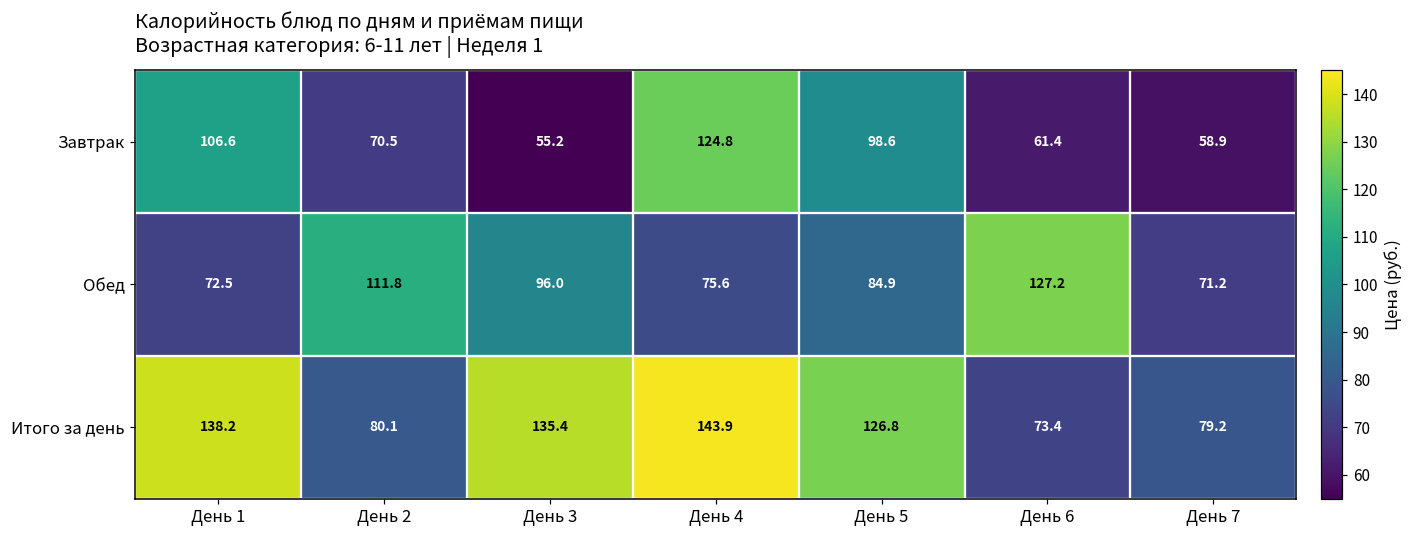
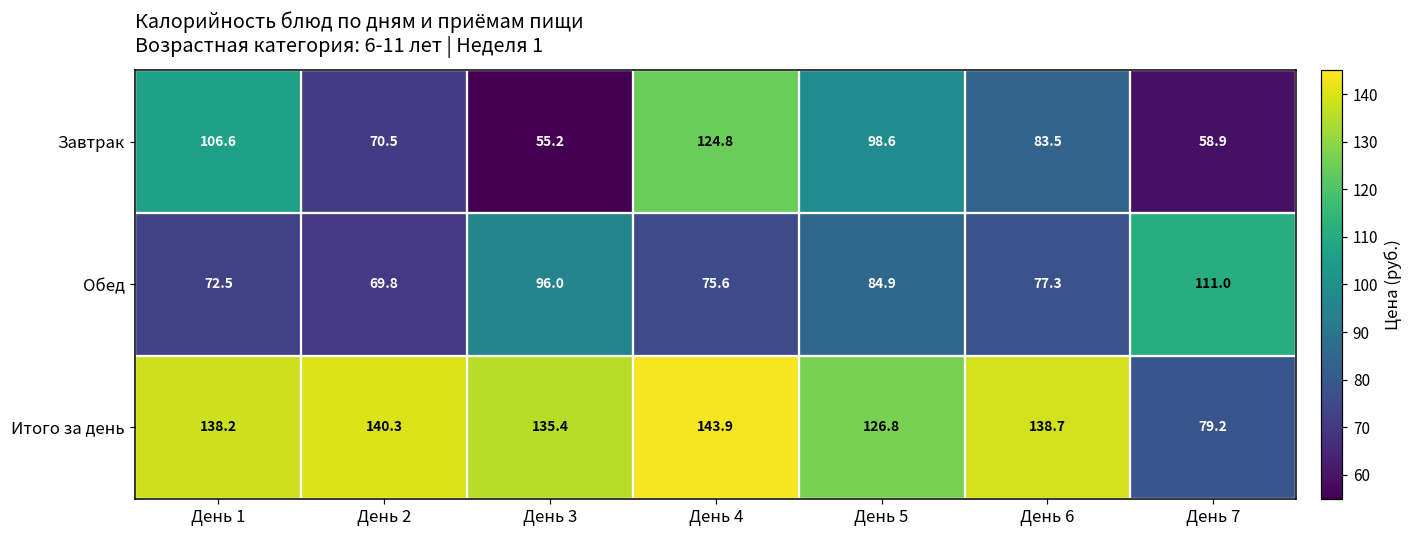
  {
    "Завтрак": {
      "День 1": 106.6,
      "День 2": 70.5,
      "День 3": 55.2,
      "День 4": 124.8,
      "День 5": 98.6,
-     "День 6": 61.4,
+     "День 6": 83.5,
      "День 7": 58.9
    },
    "Обед": {
      "День 1": 72.5,
-     "День 2": 111.8,
+     "День 2": 69.8,
      "День 3": 96.0,
      "День 4": 75.6,
      "День 5": 84.9,
-     "День 6": 127.2,
-     "День 7": 71.2
+     "День 6": 77.3,
+     "День 7": 111.0
    },
    "Итого за день": {
      "День 1": 138.2,
-     "День 2": 80.1,
+     "День 2": 140.3,
      "День 3": 135.4,
      "День 4": 143.9,
      "День 5": 126.8,
-     "День 6": 73.4,
+     "День 6": 138.7,
      "День 7": 79.2
    }
  }
